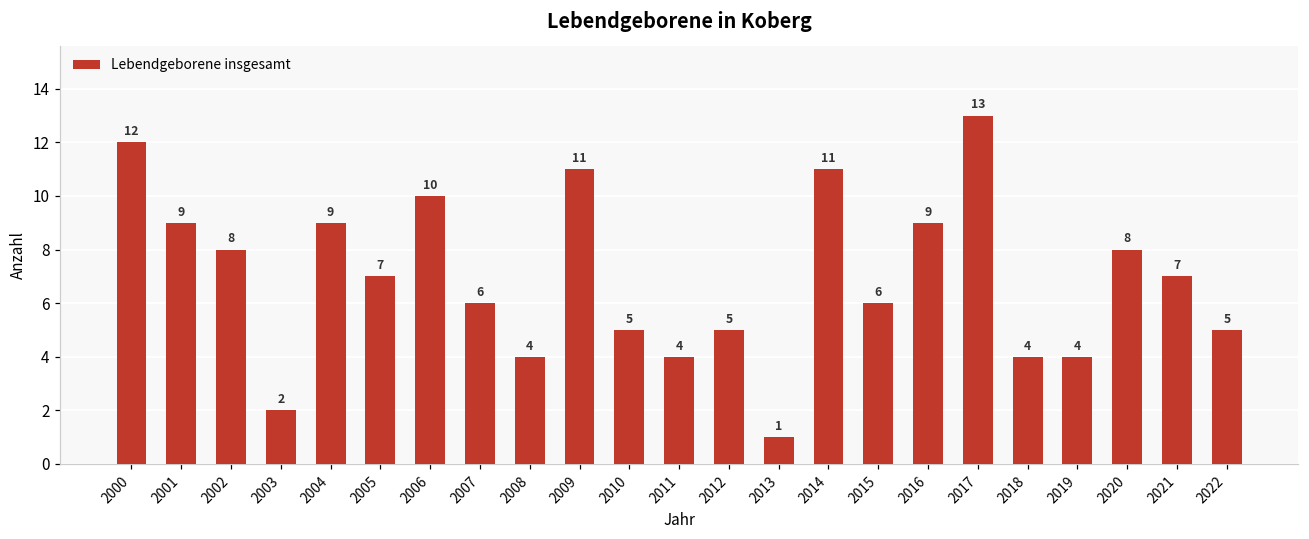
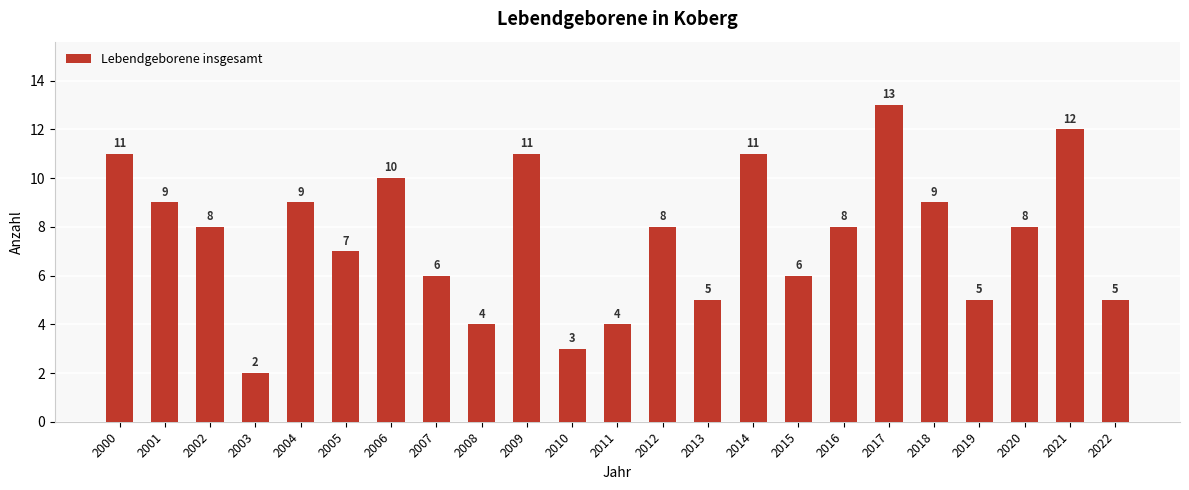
  {
-   "2000": 12,
+   "2000": 11,
    "2001": 9,
    "2002": 8,
    "2003": 2,
    "2004": 9,
    "2005": 7,
    "2006": 10,
    "2007": 6,
    "2008": 4,
    "2009": 11,
-   "2010": 5,
+   "2010": 3,
    "2011": 4,
-   "2012": 5,
-   "2013": 1,
+   "2012": 8,
+   "2013": 5,
    "2014": 11,
    "2015": 6,
-   "2016": 9,
+   "2016": 8,
    "2017": 13,
-   "2018": 4,
-   "2019": 4,
+   "2018": 9,
+   "2019": 5,
    "2020": 8,
-   "2021": 7,
+   "2021": 12,
    "2022": 5
  }
